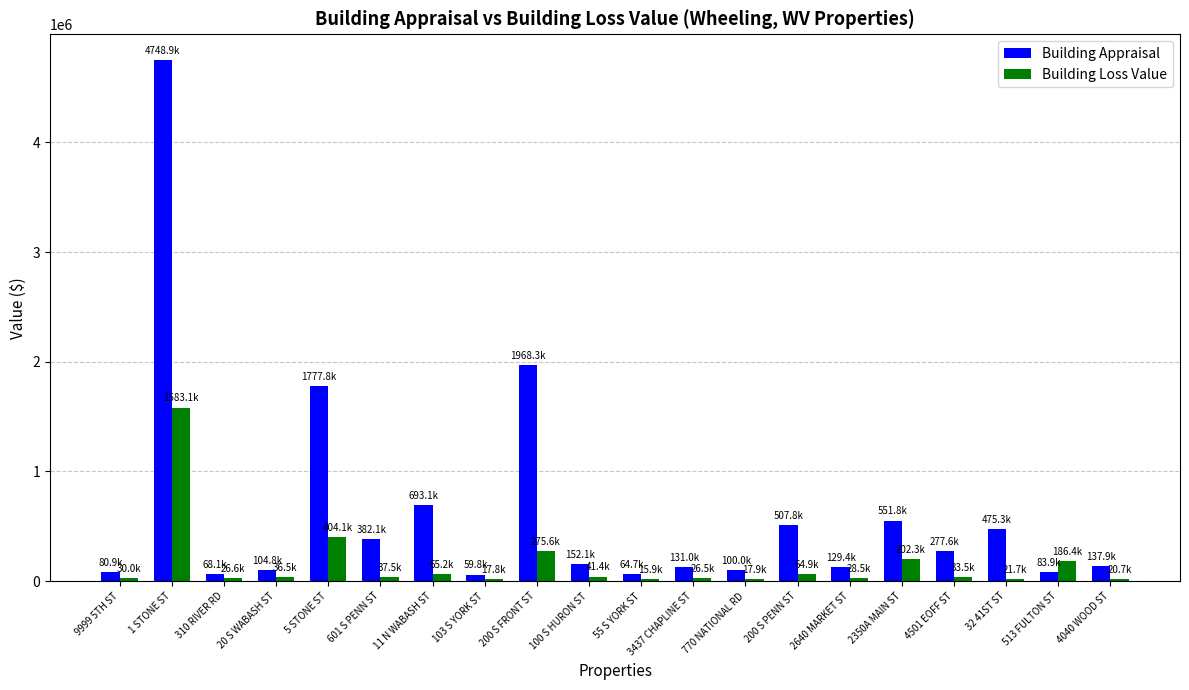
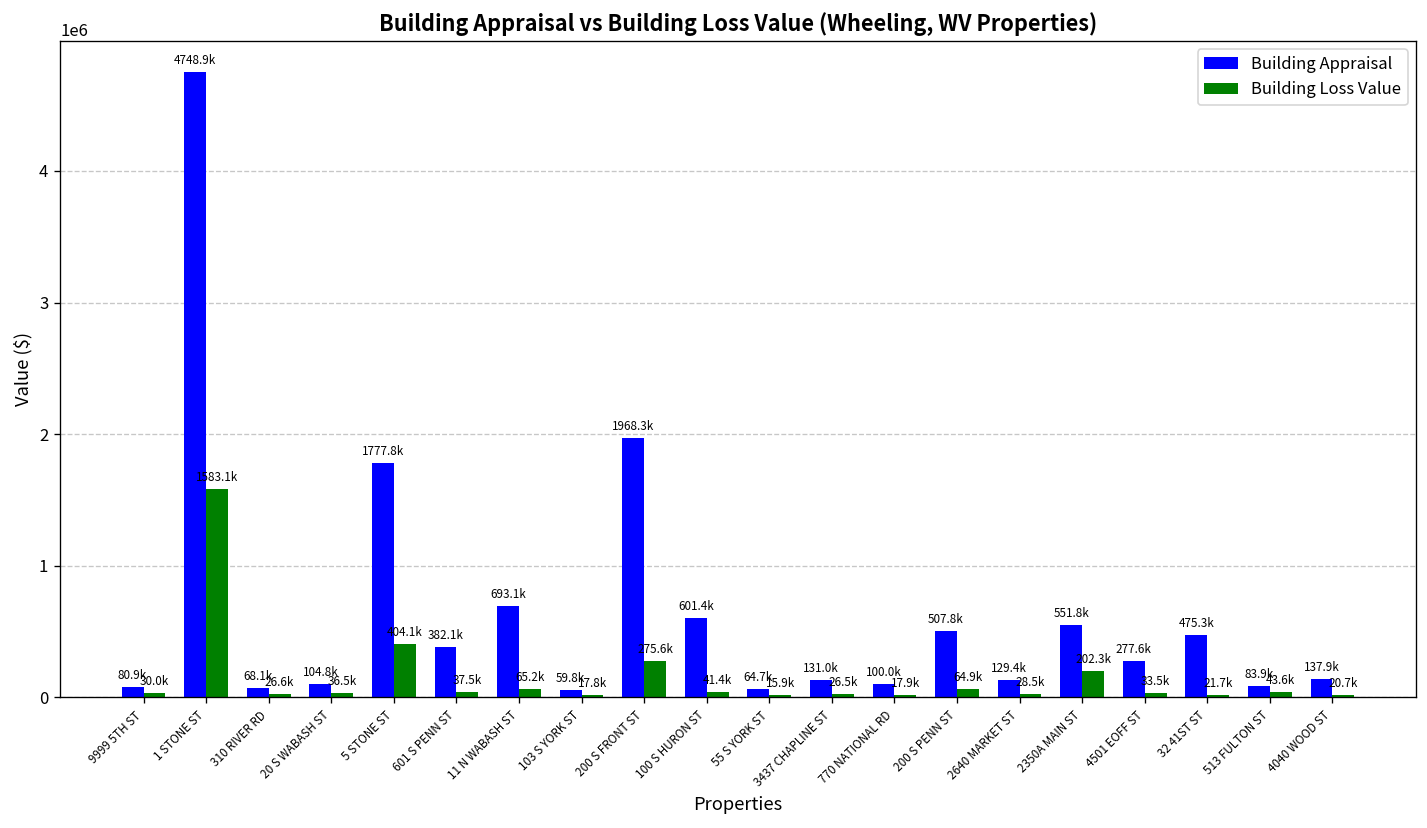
  {
    "Building Appraisal": {
      "9999 5TH ST": "80.9k",
      "1 STONE ST": "4748.9k",
      "310 RIVER RD": "68.1k",
      "20 S WABASH ST": "104.8k",
      "5 STONE ST": "1777.8k",
      "601 S PENN ST": "382.1k",
      "11 N WABASH ST": "693.1k",
      "103 S YORK ST": "59.8k",
      "200 S FRONT ST": "1968.3k",
-     "100 S HURON ST": "152.1k",
+     "100 S HURON ST": "601.4k",
      "55 S YORK ST": "64.7k",
      "3437 CHAPLINE ST": "131.0k",
      "770 NATIONAL RD": "100.0k",
      "200 S PENN ST": "507.8k",
      "2640 MARKET ST": "129.4k",
      "2350A MAIN ST": "551.8k",
      "4501 EOFF ST": "277.6k",
      "32 41ST ST": "475.3k",
      "513 FULTON ST": "83.9k",
      "4040 WOOD ST": "137.9k"
    },
    "Building Loss Value": {
      "9999 5TH ST": "30.0k",
      "1 STONE ST": "1583.1k",
      "310 RIVER RD": "26.6k",
      "20 S WABASH ST": "36.5k",
      "5 STONE ST": "404.1k",
      "601 S PENN ST": "37.5k",
      "11 N WABASH ST": "65.2k",
      "103 S YORK ST": "17.8k",
      "200 S FRONT ST": "275.6k",
      "100 S HURON ST": "41.4k",
      "55 S YORK ST": "15.9k",
      "3437 CHAPLINE ST": "26.5k",
      "770 NATIONAL RD": "17.9k",
      "200 S PENN ST": "64.9k",
      "2640 MARKET ST": "28.5k",
      "2350A MAIN ST": "202.3k",
      "4501 EOFF ST": "33.5k",
      "32 41ST ST": "21.7k",
-     "513 FULTON ST": "186.4k",
+     "513 FULTON ST": "43.6k",
      "4040 WOOD ST": "20.7k"
    }
  }
